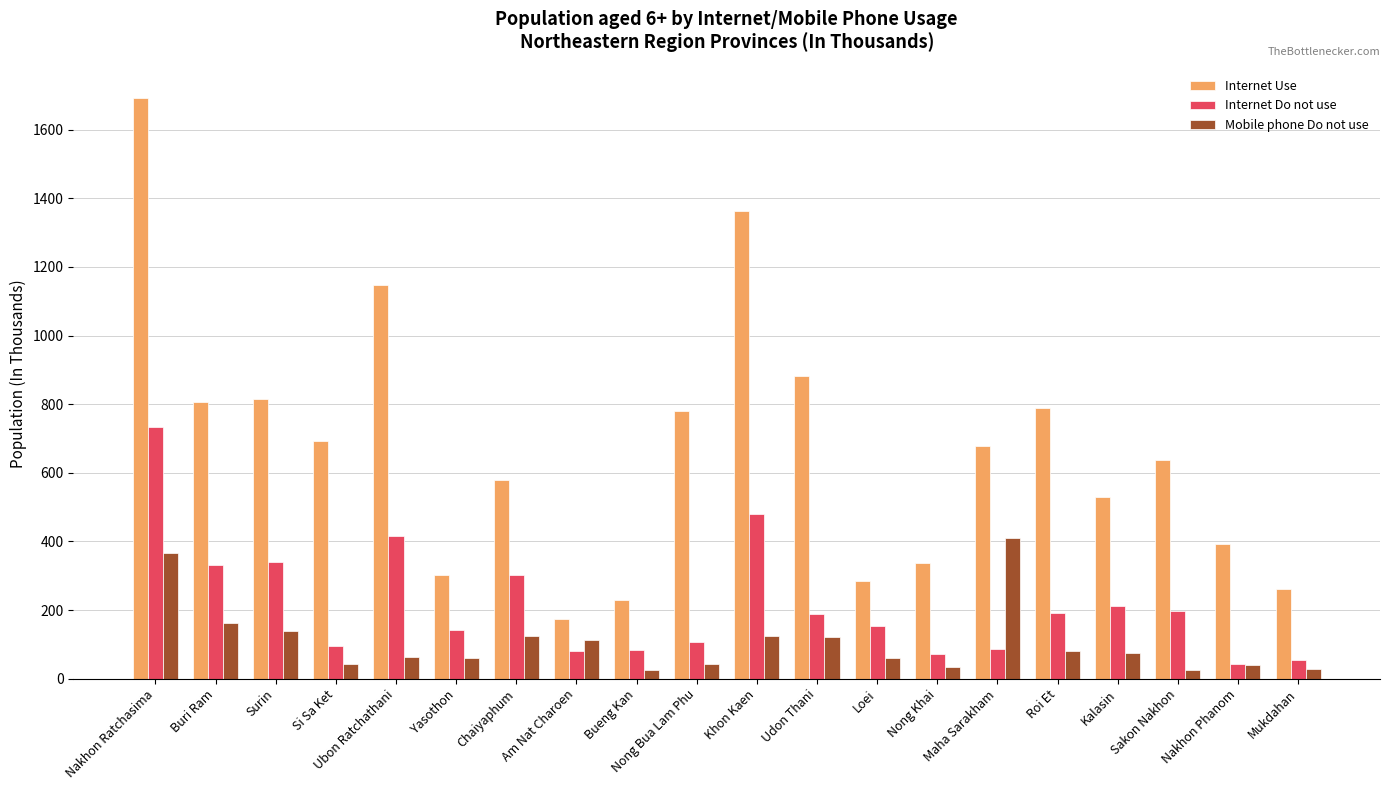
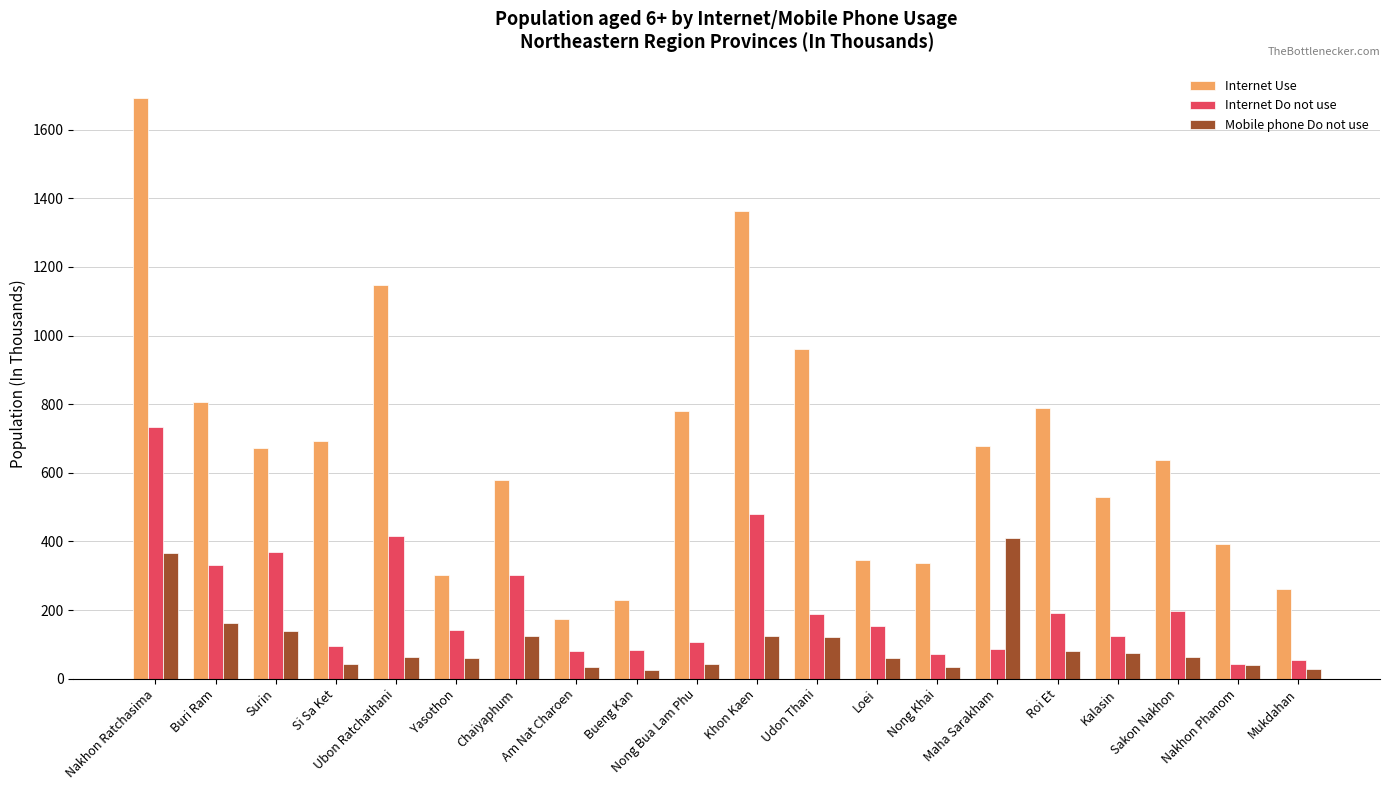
  {
    "Internet Use": {
      "Nakhon Ratchasima": 1690,
      "Buri Ram": 810,
-     "Surin": 820,
+     "Surin": 670,
      "Si Sa Ket": 690,
      "Ubon Ratchathani": 1150,
      "Yasothon": 300,
      "Chaiyaphum": 580,
      "Am Nat Charoen": 170,
      "Bueng Kan": 230,
      "Nong Bua Lam Phu": 780,
      "Khon Kaen": 1360,
-     "Udon Thani": 880,
-     "Loei": 280,
+     "Udon Thani": 960,
+     "Loei": 350,
      "Nong Khai": 340,
      "Maha Sarakham": 680,
      "Roi Et": 790,
      "Kalasin": 530,
      "Sakon Nakhon": 640,
      "Nakhon Phanom": 390,
      "Mukdahan": 260
    },
    "Internet Do not use": {
      "Nakhon Ratchasima": 730,
      "Buri Ram": 330,
-     "Surin": 340,
+     "Surin": 370,
      "Si Sa Ket": 100,
      "Ubon Ratchathani": 420,
      "Yasothon": 140,
      "Chaiyaphum": 300,
      "Am Nat Charoen": 80,
      "Bueng Kan": 80,
      "Nong Bua Lam Phu": 110,
      "Khon Kaen": 480,
      "Udon Thani": 190,
      "Loei": 150,
      "Nong Khai": 70,
      "Maha Sarakham": 90,
      "Roi Et": 190,
-     "Kalasin": 210,
+     "Kalasin": 130,
      "Sakon Nakhon": 200,
      "Nakhon Phanom": 40,
      "Mukdahan": 50
    },
    "Mobile phone Do not use": {
      "Nakhon Ratchasima": 370,
      "Buri Ram": 160,
      "Surin": 140,
      "Si Sa Ket": 40,
      "Ubon Ratchathani": 60,
      "Yasothon": 60,
      "Chaiyaphum": 120,
-     "Am Nat Charoen": 110,
+     "Am Nat Charoen": 30,
      "Bueng Kan": 20,
      "Nong Bua Lam Phu": 40,
      "Khon Kaen": 130,
      "Udon Thani": 120,
      "Loei": 60,
      "Nong Khai": 30,
      "Maha Sarakham": 410,
      "Roi Et": 80,
      "Kalasin": 70,
-     "Sakon Nakhon": 30,
+     "Sakon Nakhon": 60,
      "Nakhon Phanom": 40,
      "Mukdahan": 30
    }
  }
